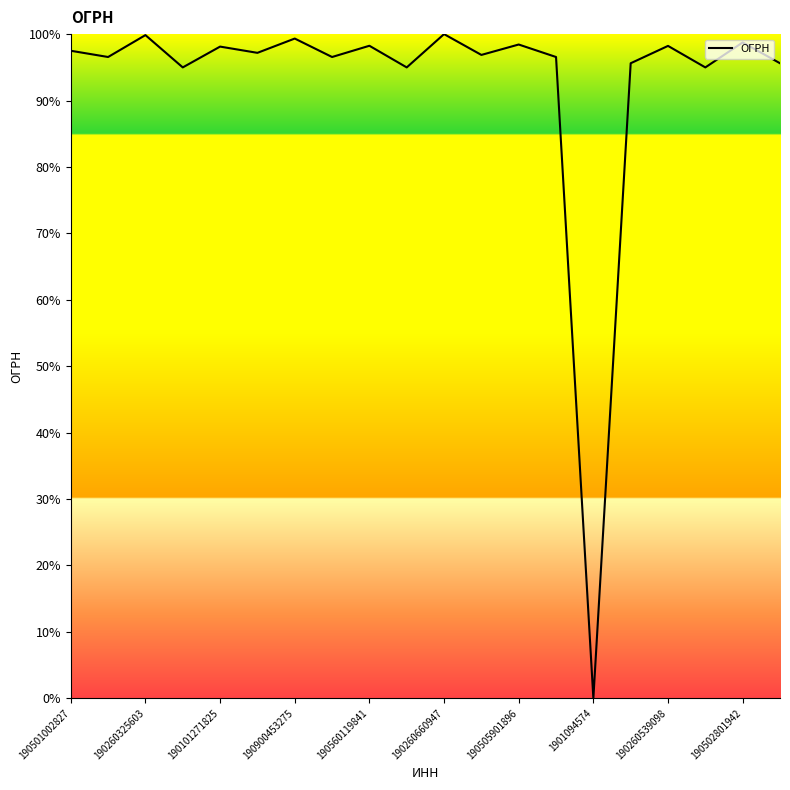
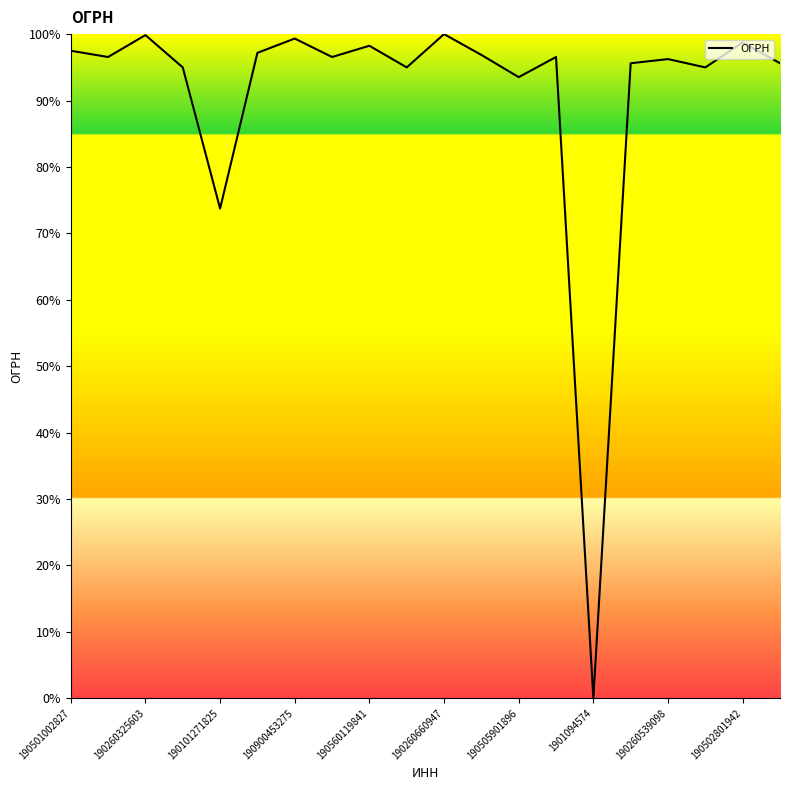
  {
    "190501002827": "97%",
    "190260325603": "100%",
-   "190101271825": "98%",
+   "190101271825": "74%",
    "190900453275": "99%",
    "190560119841": "98%",
    "190260660947": "100%",
-   "190505901896": "98%",
+   "190505901896": "94%",
    "1901094574": "0%",
-   "190260539098": "98%"
+   "190260539098": "96%"
  }
